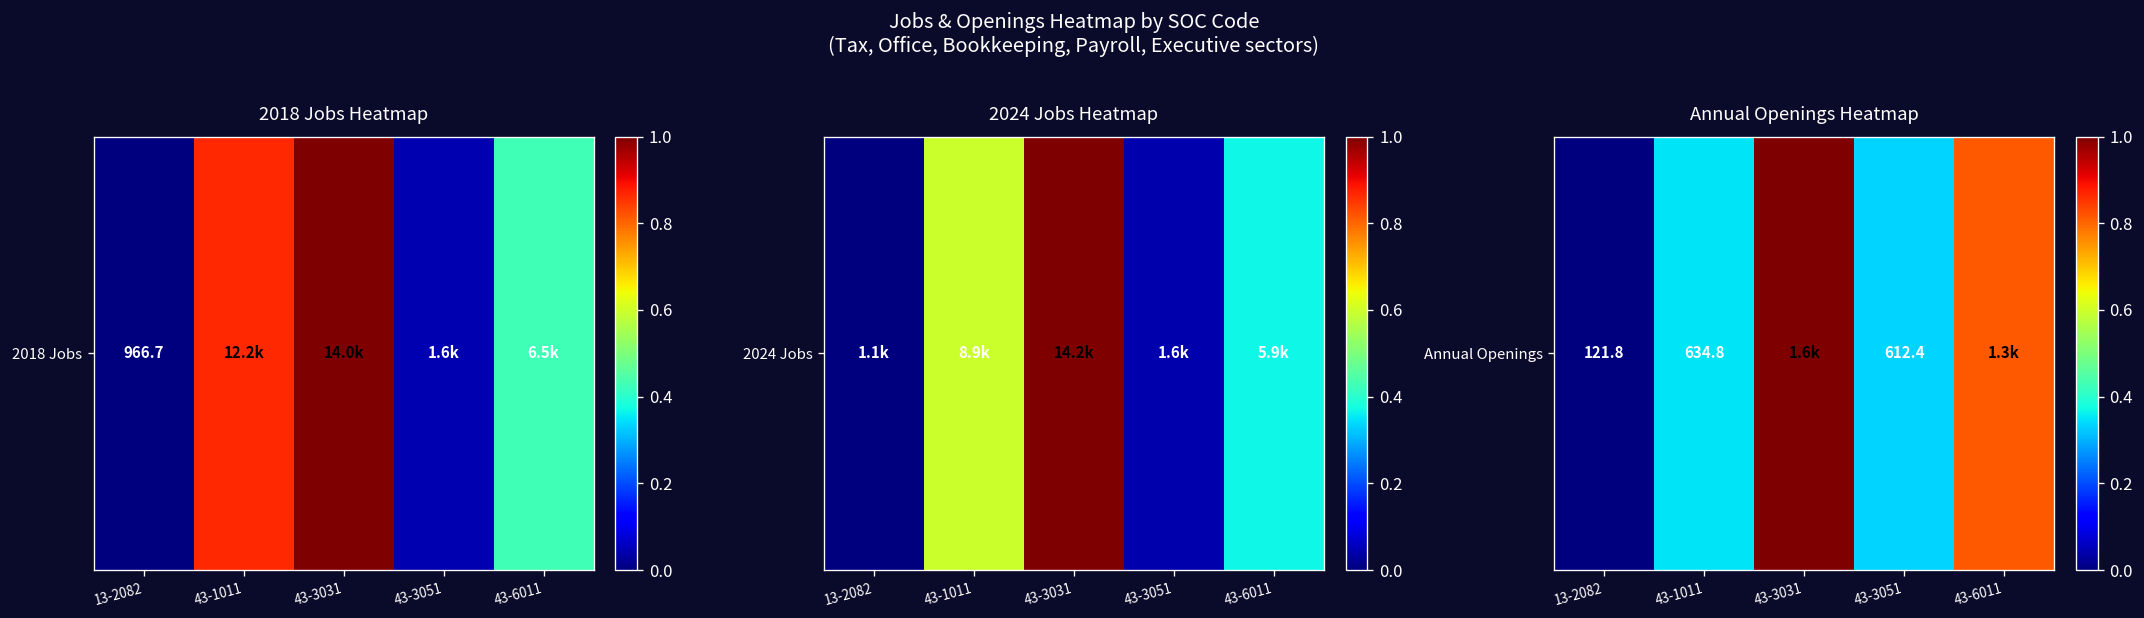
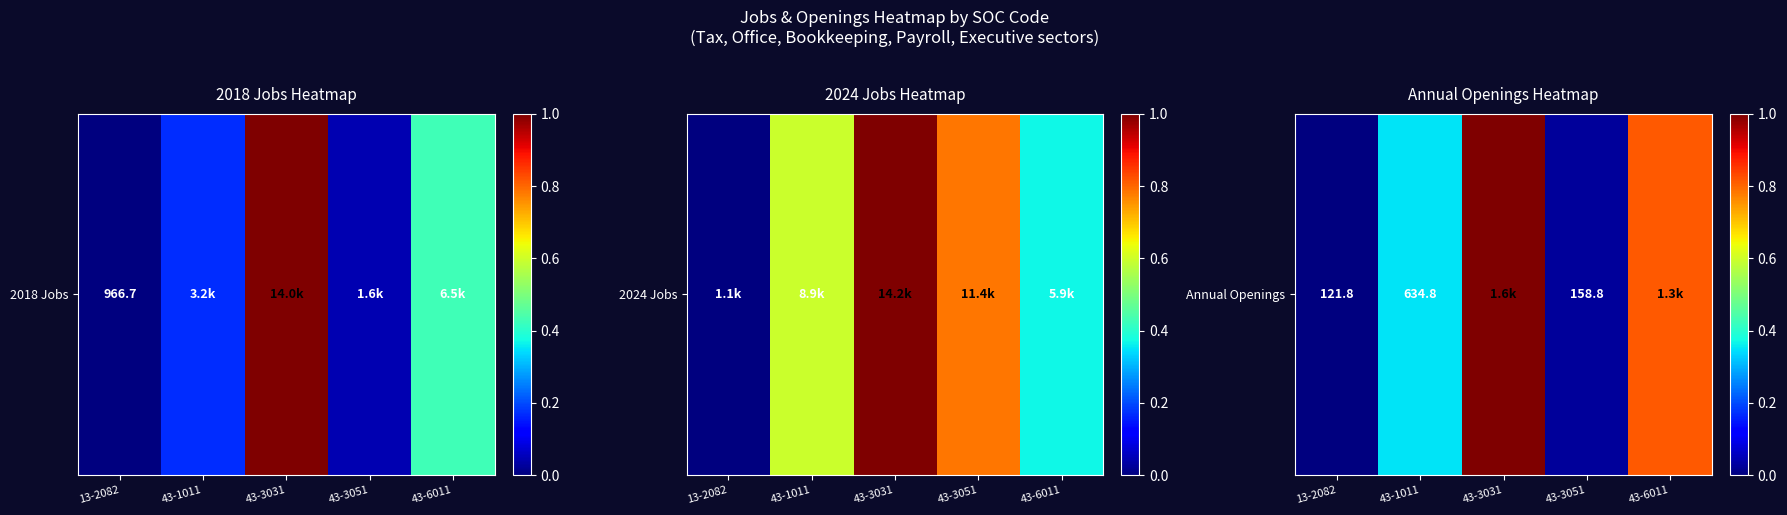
  {
    "2018 Jobs Heatmap": {
      "2018 Jobs": {
        "13-2082": "966.7",
-       "43-1011": "12.2k",
+       "43-1011": "3.2k",
        "43-3031": "14.0k",
        "43-3051": "1.6k",
        "43-6011": "6.5k"
      }
    },
    "2024 Jobs Heatmap": {
      "2024 Jobs": {
        "13-2082": "1.1k",
        "43-1011": "8.9k",
        "43-3031": "14.2k",
-       "43-3051": "1.6k",
+       "43-3051": "11.4k",
        "43-6011": "5.9k"
      }
    },
    "Annual Openings Heatmap": {
      "Annual Openings": {
        "13-2082": "121.8",
        "43-1011": "634.8",
        "43-3031": "1.6k",
-       "43-3051": "612.4",
+       "43-3051": "158.8",
        "43-6011": "1.3k"
      }
    }
  }
